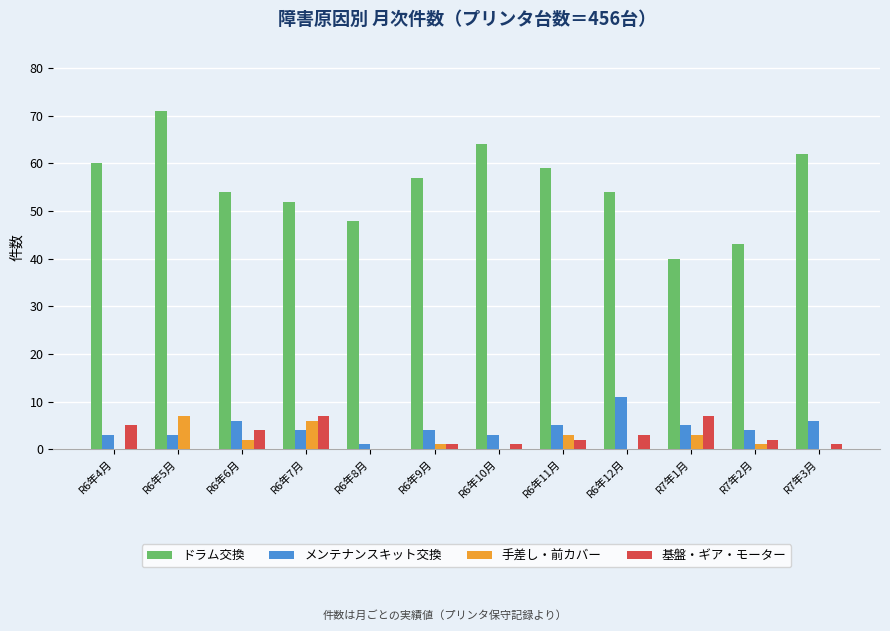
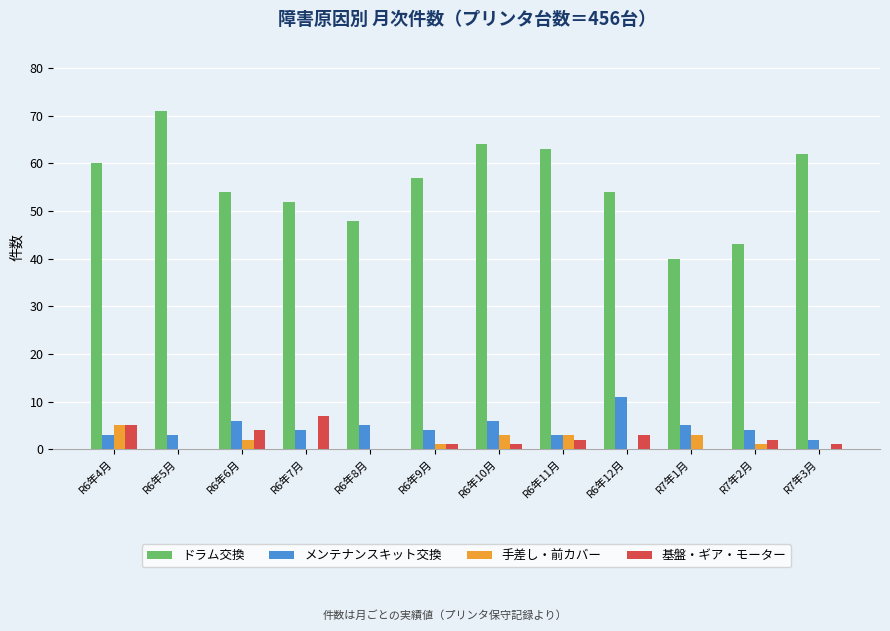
  {
    "ドラム交換": {
      "R6年4月": 60,
      "R6年5月": 71,
      "R6年6月": 54,
      "R6年7月": 52,
      "R6年8月": 48,
      "R6年9月": 57,
      "R6年10月": 64,
-     "R6年11月": 59,
+     "R6年11月": 63,
      "R6年12月": 54,
      "R7年1月": 40,
      "R7年2月": 43,
      "R7年3月": 62
    },
    "メンテナンスキット交換": {
      "R6年4月": 3,
      "R6年5月": 3,
      "R6年6月": 6,
      "R6年7月": 4,
-     "R6年8月": 1,
+     "R6年8月": 5,
      "R6年9月": 4,
-     "R6年10月": 3,
-     "R6年11月": 5,
+     "R6年10月": 6,
+     "R6年11月": 3,
      "R6年12月": 11,
      "R7年1月": 5,
      "R7年2月": 4,
-     "R7年3月": 6
+     "R7年3月": 2
    },
    "手差し・前カバー": {
-     "R6年4月": 0,
-     "R6年5月": 7,
+     "R6年4月": 5,
+     "R6年5月": 0,
      "R6年6月": 2,
-     "R6年7月": 6,
+     "R6年7月": 0,
      "R6年8月": 0,
      "R6年9月": 1,
-     "R6年10月": 0,
+     "R6年10月": 3,
      "R6年11月": 3,
      "R6年12月": 0,
      "R7年1月": 3,
      "R7年2月": 1,
      "R7年3月": 0
    },
    "基盤・ギア・モーター": {
      "R6年4月": 5,
      "R6年5月": 0,
      "R6年6月": 4,
      "R6年7月": 7,
      "R6年8月": 0,
      "R6年9月": 1,
      "R6年10月": 1,
      "R6年11月": 2,
      "R6年12月": 3,
-     "R7年1月": 7,
+     "R7年1月": 0,
      "R7年2月": 2,
      "R7年3月": 1
    }
  }
